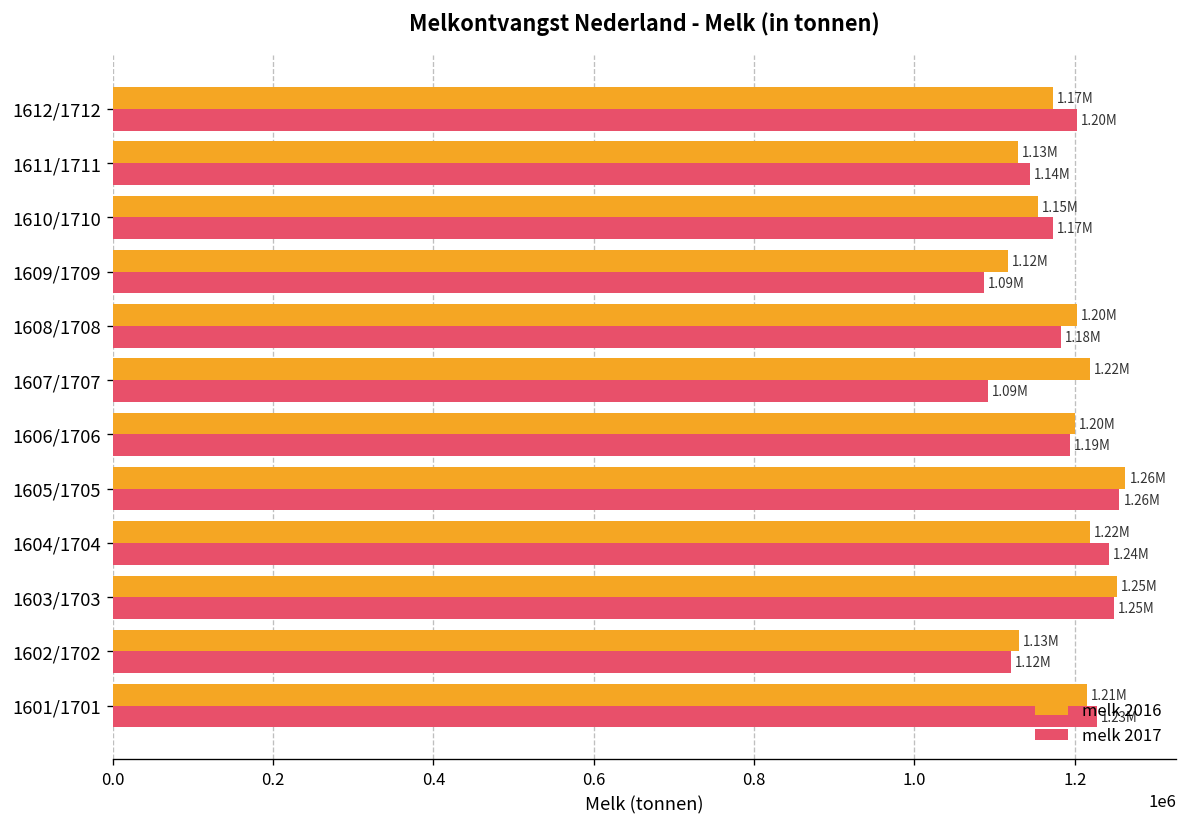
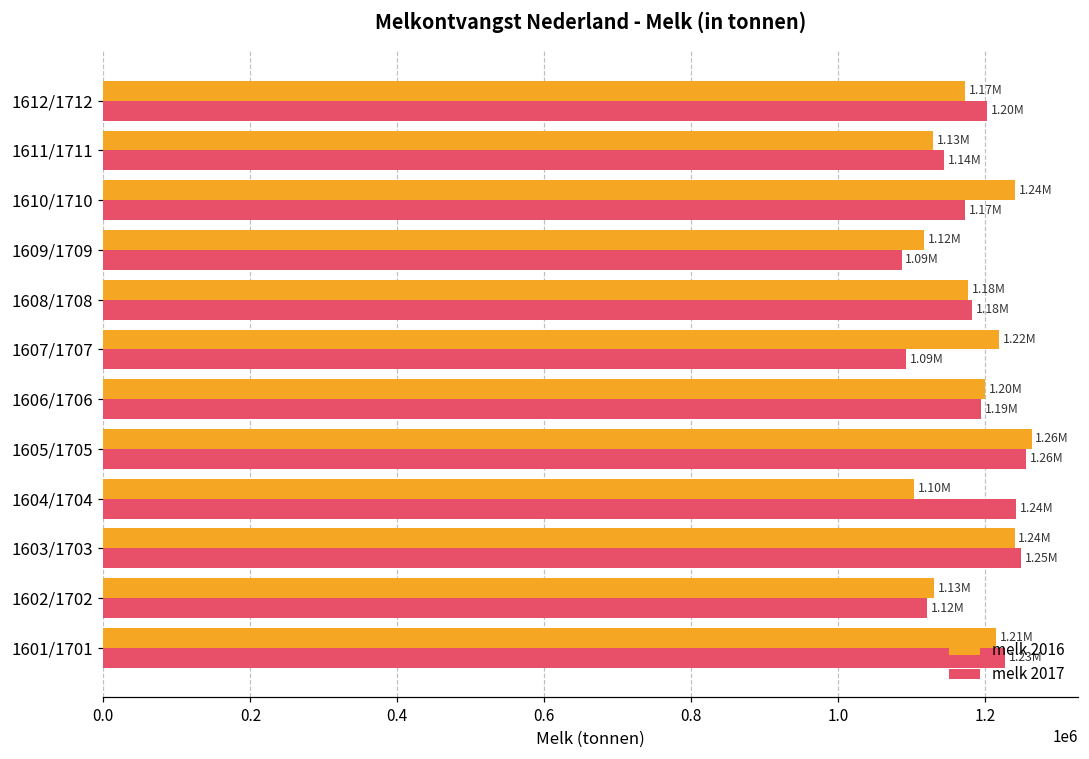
  {
    "melk 2016": {
      "1612/1712": "1.17M",
      "1611/1711": "1.13M",
-     "1610/1710": "1.15M",
+     "1610/1710": "1.24M",
      "1609/1709": "1.12M",
-     "1608/1708": "1.20M",
+     "1608/1708": "1.18M",
      "1607/1707": "1.22M",
      "1606/1706": "1.20M",
      "1605/1705": "1.26M",
-     "1604/1704": "1.22M",
-     "1603/1703": "1.25M",
+     "1604/1704": "1.10M",
+     "1603/1703": "1.24M",
      "1602/1702": "1.13M",
      "1601/1701": "1.21M"
    },
    "melk 2017": {
      "1612/1712": "1.20M",
      "1611/1711": "1.14M",
      "1610/1710": "1.17M",
      "1609/1709": "1.09M",
      "1608/1708": "1.18M",
      "1607/1707": "1.09M",
      "1606/1706": "1.19M",
      "1605/1705": "1.26M",
      "1604/1704": "1.24M",
      "1603/1703": "1.25M",
      "1602/1702": "1.12M",
      "1601/1701": "1.23M"
    }
  }
